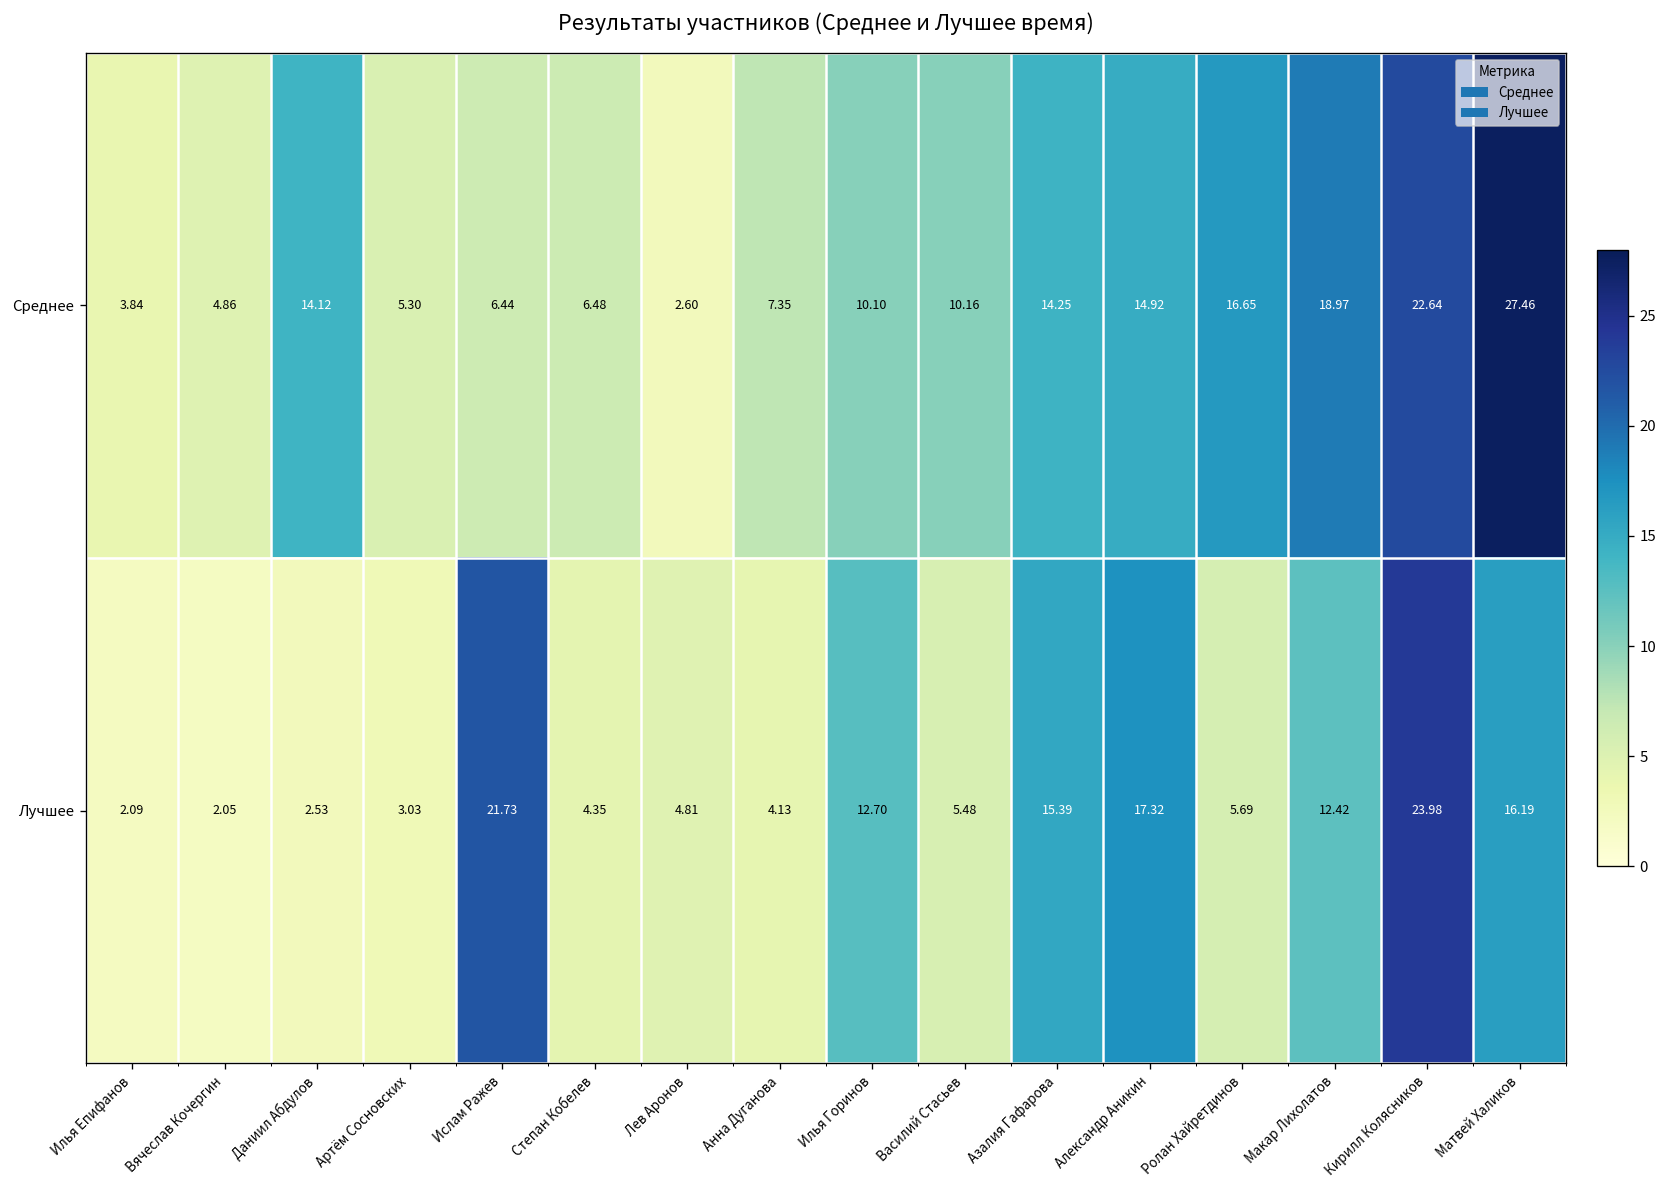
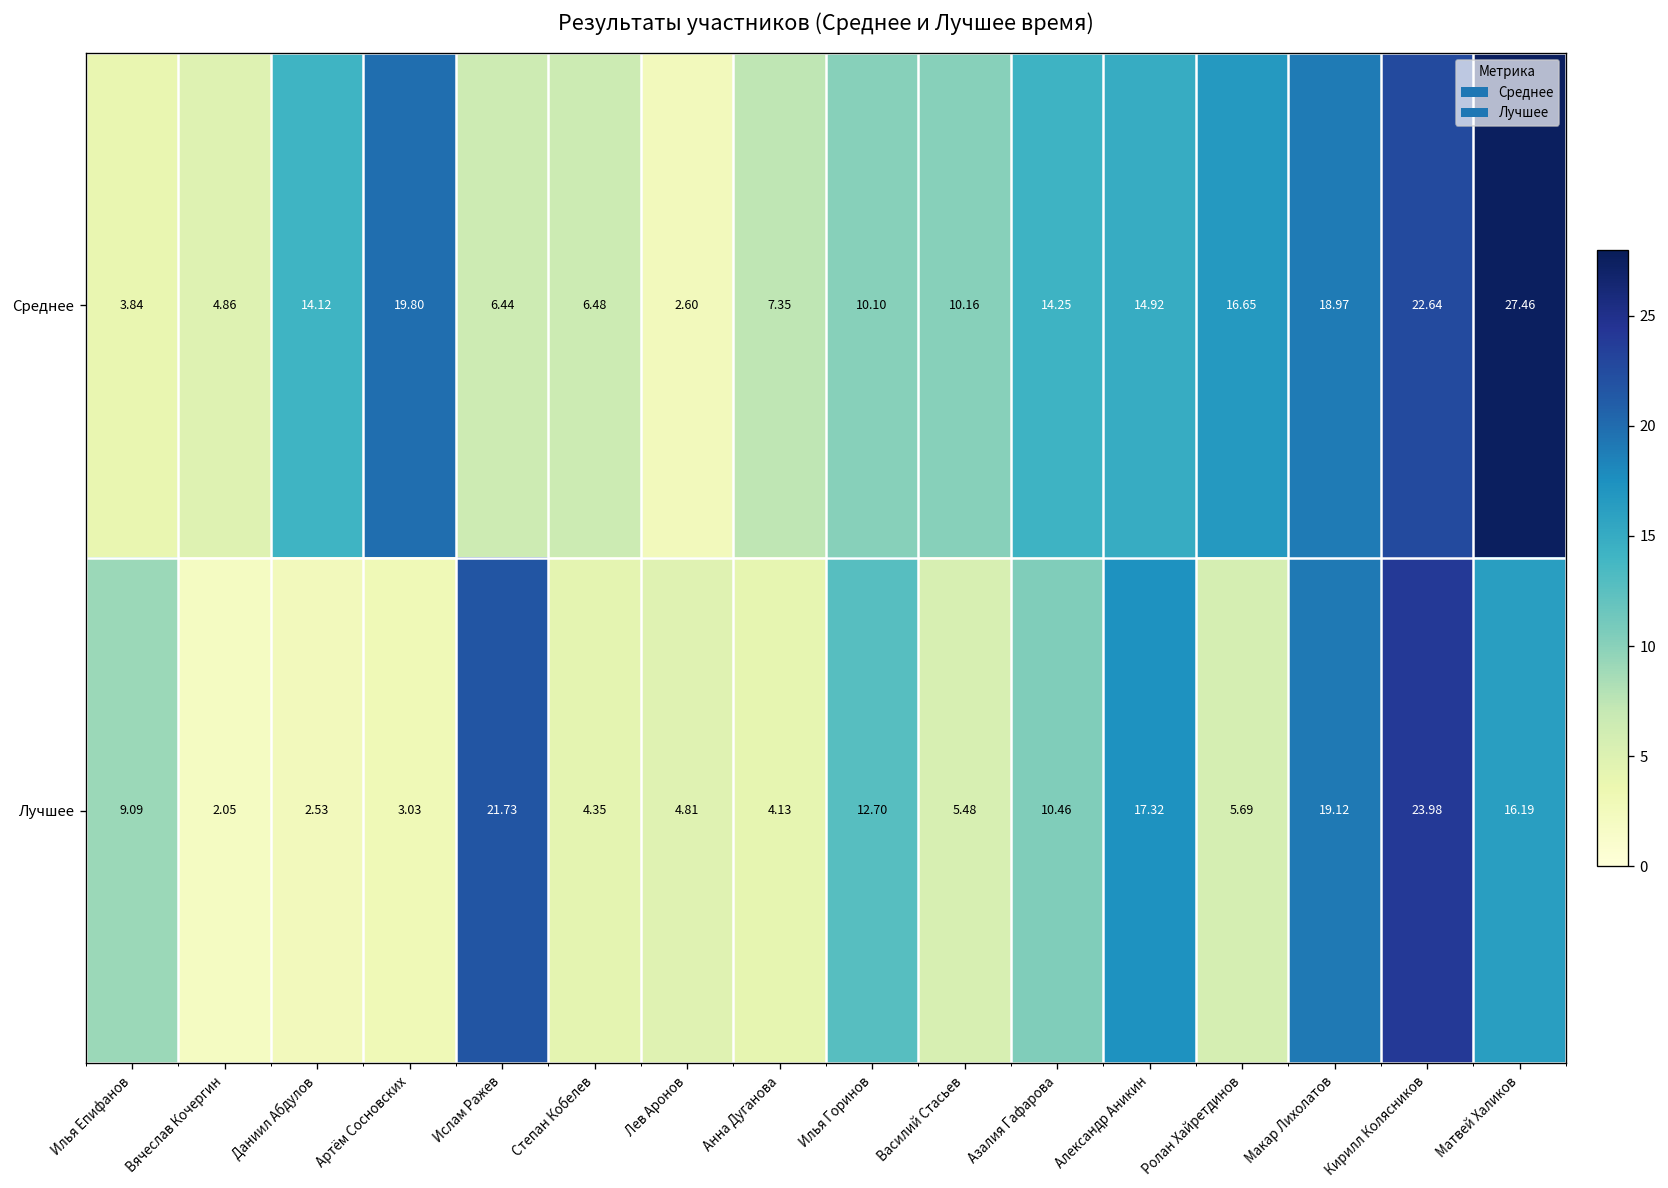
  {
    "Среднее": {
      "Илья Епифанов": 3.84,
      "Вячеслав Кочергин": 4.86,
      "Даниил Абдулов": 14.12,
-     "Артём Сосновских": 5.30,
+     "Артём Сосновских": 19.80,
      "Ислам Ражев": 6.44,
      "Степан Кобелев": 6.48,
      "Лев Аронов": 2.60,
      "Анна Дуганова": 7.35,
      "Илья Горинов": 10.10,
      "Василий Стасьев": 10.16,
      "Азалия Гафарова": 14.25,
      "Александр Аникин": 14.92,
      "Ролан Хайретдинов": 16.65,
      "Макар Лихолатов": 18.97,
      "Кирилл Колясников": 22.64,
      "Матвей Халиков": 27.46
    },
    "Лучшее": {
-     "Илья Епифанов": 2.09,
+     "Илья Епифанов": 9.09,
      "Вячеслав Кочергин": 2.05,
      "Даниил Абдулов": 2.53,
      "Артём Сосновских": 3.03,
      "Ислам Ражев": 21.73,
      "Степан Кобелев": 4.35,
      "Лев Аронов": 4.81,
      "Анна Дуганова": 4.13,
      "Илья Горинов": 12.70,
      "Василий Стасьев": 5.48,
-     "Азалия Гафарова": 15.39,
+     "Азалия Гафарова": 10.46,
      "Александр Аникин": 17.32,
      "Ролан Хайретдинов": 5.69,
-     "Макар Лихолатов": 12.42,
+     "Макар Лихолатов": 19.12,
      "Кирилл Колясников": 23.98,
      "Матвей Халиков": 16.19
    }
  }
